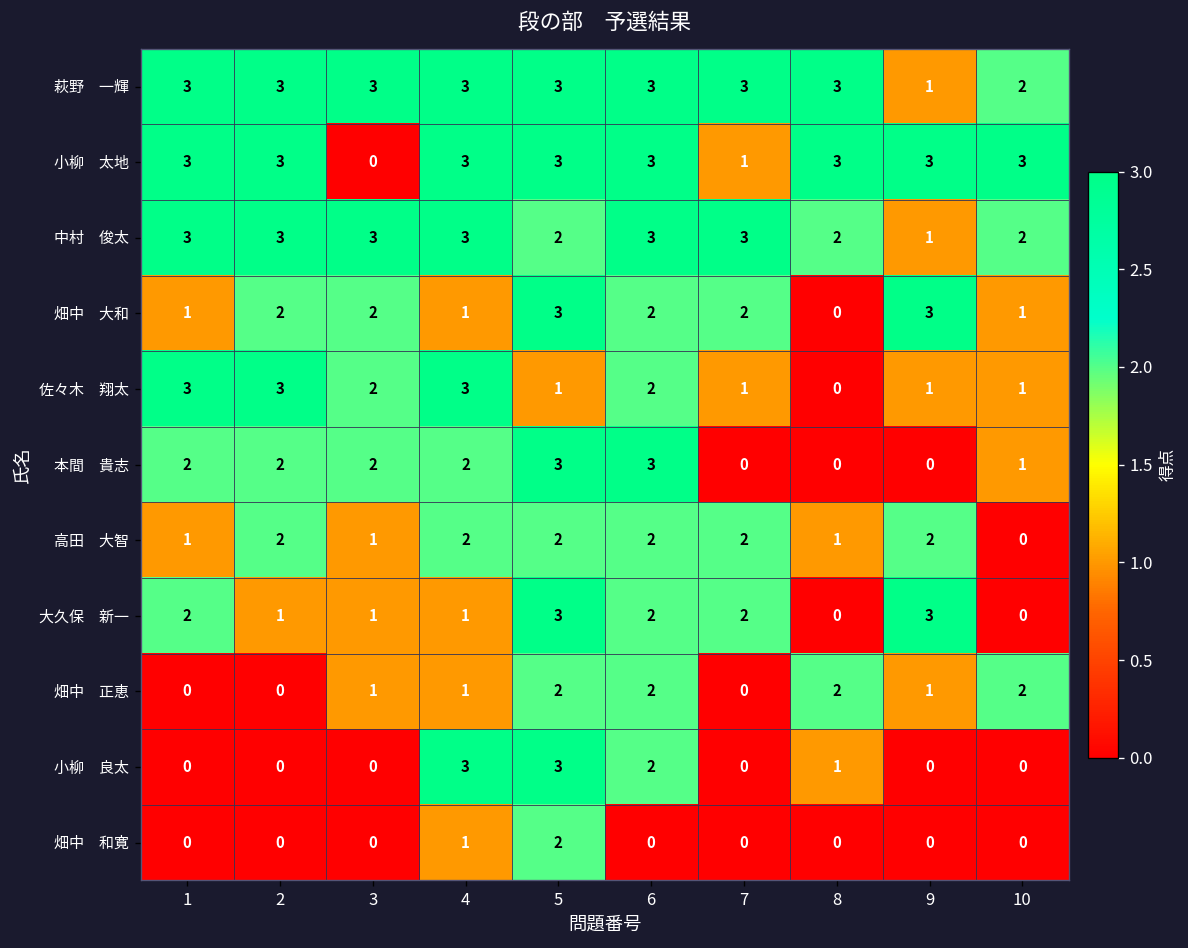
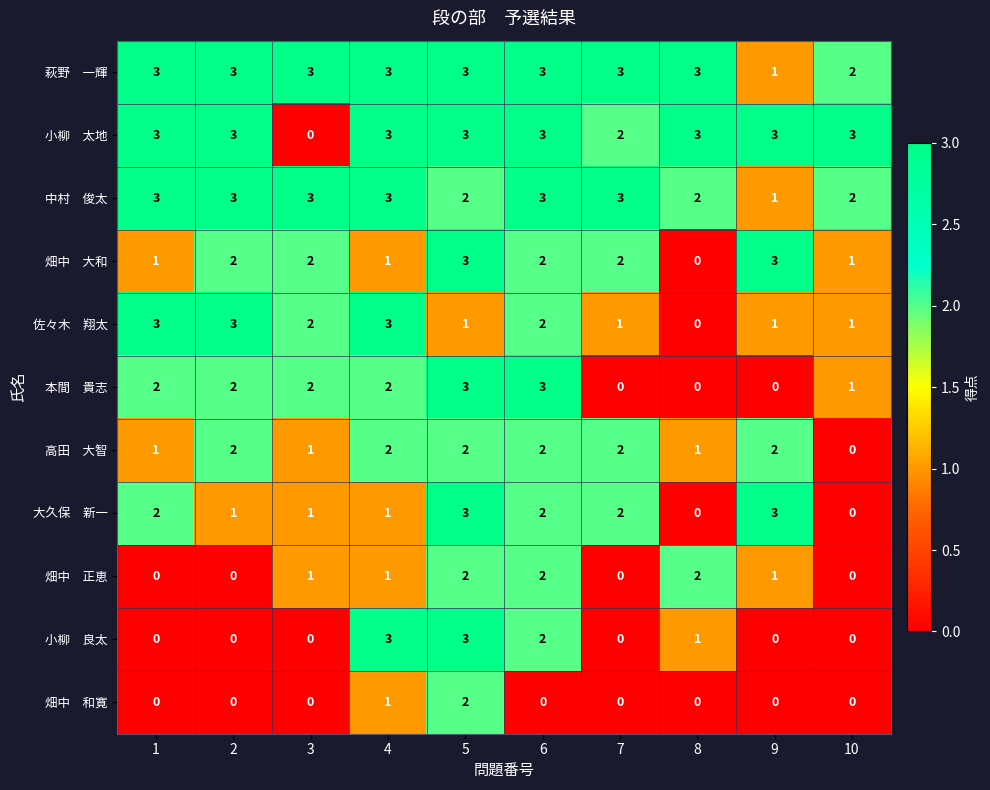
  {
    "萩野 一輝": {
      "1": 3,
      "2": 3,
      "3": 3,
      "4": 3,
      "5": 3,
      "6": 3,
      "7": 3,
      "8": 3,
      "9": 1,
      "10": 2
    },
    "小柳 太地": {
      "1": 3,
      "2": 3,
      "3": 0,
      "4": 3,
      "5": 3,
      "6": 3,
-     "7": 1,
+     "7": 2,
      "8": 3,
      "9": 3,
      "10": 3
    },
    "中村 俊太": {
      "1": 3,
      "2": 3,
      "3": 3,
      "4": 3,
      "5": 2,
      "6": 3,
      "7": 3,
      "8": 2,
      "9": 1,
      "10": 2
    },
    "畑中 大和": {
      "1": 1,
      "2": 2,
      "3": 2,
      "4": 1,
      "5": 3,
      "6": 2,
      "7": 2,
      "8": 0,
      "9": 3,
      "10": 1
    },
    "佐々木 翔太": {
      "1": 3,
      "2": 3,
      "3": 2,
      "4": 3,
      "5": 1,
      "6": 2,
      "7": 1,
      "8": 0,
      "9": 1,
      "10": 1
    },
    "本間 貴志": {
      "1": 2,
      "2": 2,
      "3": 2,
      "4": 2,
      "5": 3,
      "6": 3,
      "7": 0,
      "8": 0,
      "9": 0,
      "10": 1
    },
    "高田 大智": {
      "1": 1,
      "2": 2,
      "3": 1,
      "4": 2,
      "5": 2,
      "6": 2,
      "7": 2,
      "8": 1,
      "9": 2,
      "10": 0
    },
    "大久保 新一": {
      "1": 2,
      "2": 1,
      "3": 1,
      "4": 1,
      "5": 3,
      "6": 2,
      "7": 2,
      "8": 0,
      "9": 3,
      "10": 0
    },
    "畑中 正恵": {
      "1": 0,
      "2": 0,
      "3": 1,
      "4": 1,
      "5": 2,
      "6": 2,
      "7": 0,
      "8": 2,
      "9": 1,
-     "10": 2
+     "10": 0
    },
    "小柳 良太": {
      "1": 0,
      "2": 0,
      "3": 0,
      "4": 3,
      "5": 3,
      "6": 2,
      "7": 0,
      "8": 1,
      "9": 0,
      "10": 0
    },
    "畑中 和寛": {
      "1": 0,
      "2": 0,
      "3": 0,
      "4": 1,
      "5": 2,
      "6": 0,
      "7": 0,
      "8": 0,
      "9": 0,
      "10": 0
    }
  }
